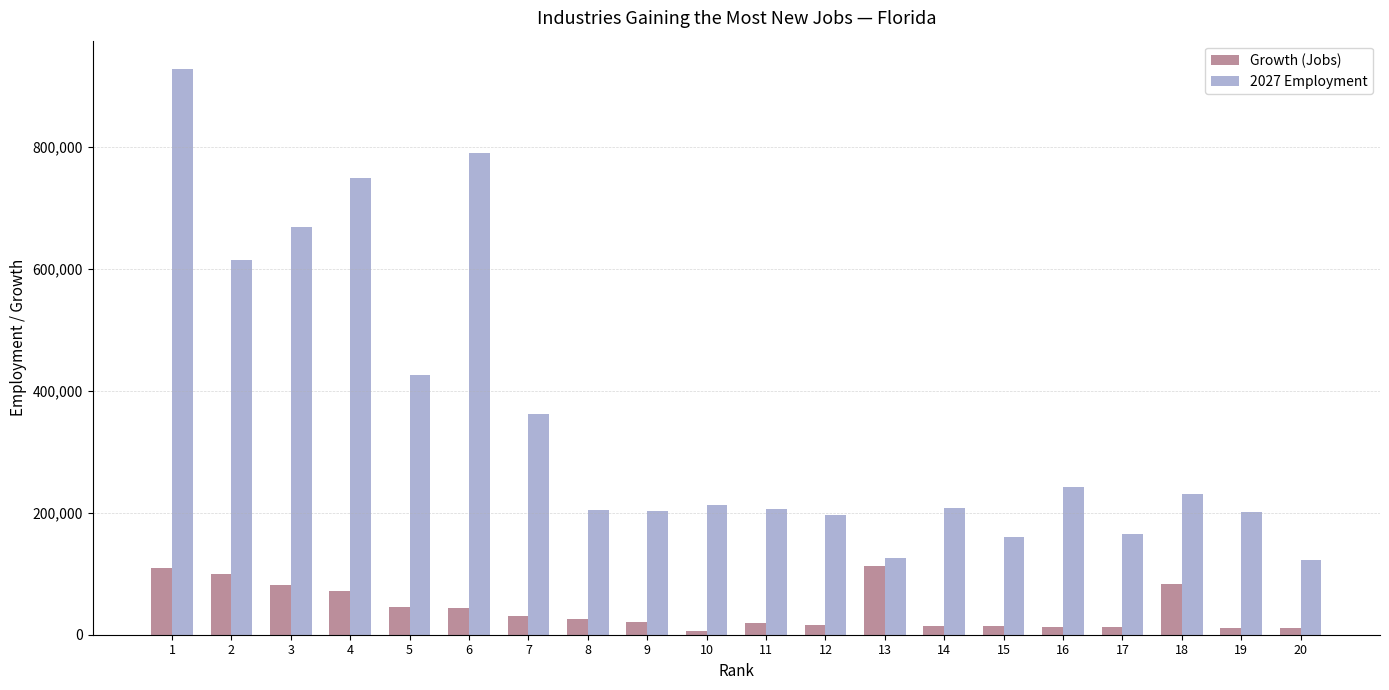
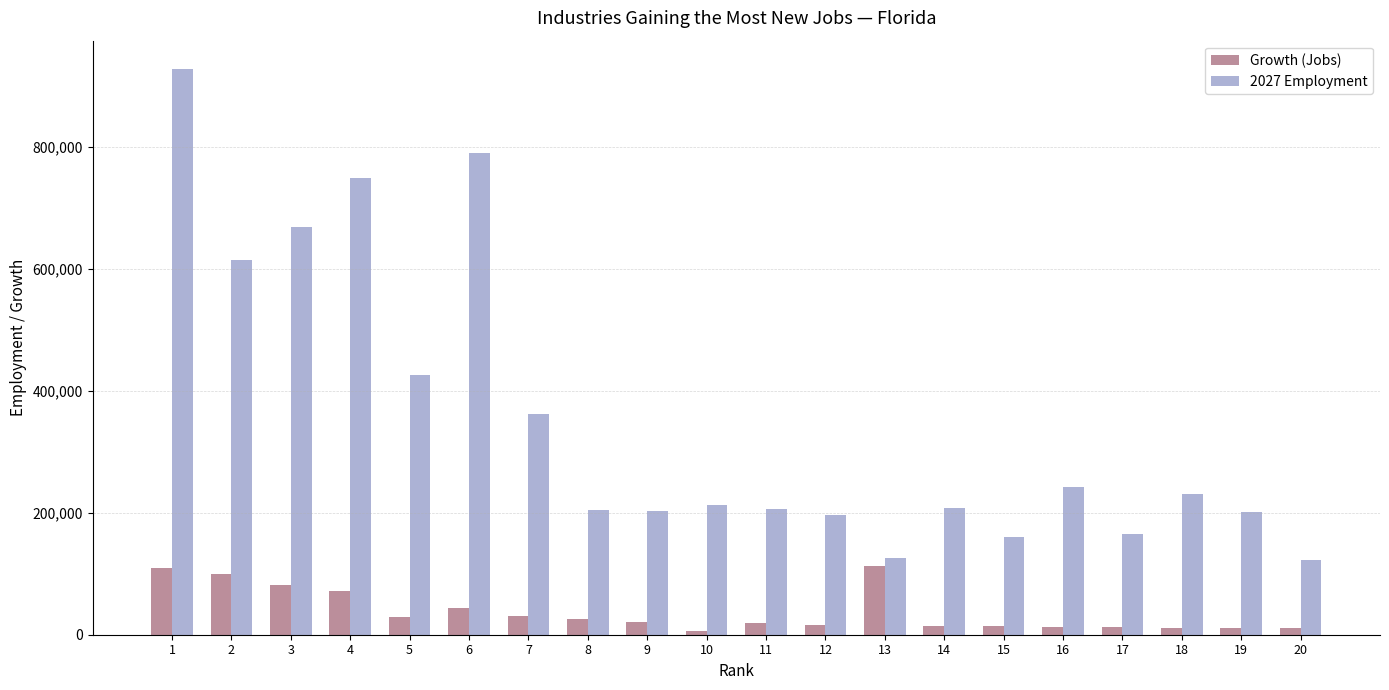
  {
    "Growth (Jobs)": {
      "1": "110,000",
      "2": "100,000",
      "3": "80,000",
      "4": "70,000",
-     "5": "50,000",
+     "5": "30,000",
      "6": "40,000",
      "7": "30,000",
      "8": "30,000",
      "9": "20,000",
      "10": "10,000",
      "11": "20,000",
      "12": "20,000",
      "13": "110,000",
      "14": "10,000",
      "15": "10,000",
      "16": "10,000",
      "17": "10,000",
-     "18": "80,000",
+     "18": "10,000",
      "19": "10,000",
      "20": "10,000"
    },
    "2027 Employment": {
      "1": "930,000",
      "2": "610,000",
      "3": "670,000",
      "4": "750,000",
      "5": "430,000",
      "6": "790,000",
      "7": "360,000",
      "8": "200,000",
      "9": "200,000",
      "10": "210,000",
      "11": "210,000",
      "12": "200,000",
      "13": "130,000",
      "14": "210,000",
      "15": "160,000",
      "16": "240,000",
      "17": "160,000",
      "18": "230,000",
      "19": "200,000",
      "20": "120,000"
    }
  }
